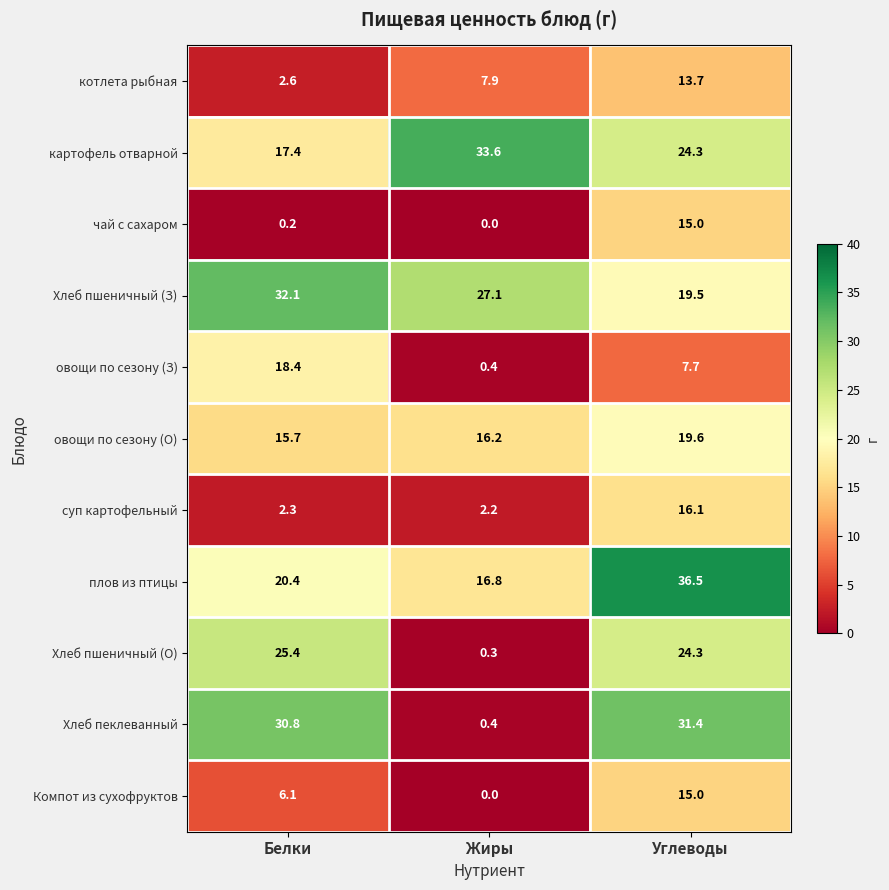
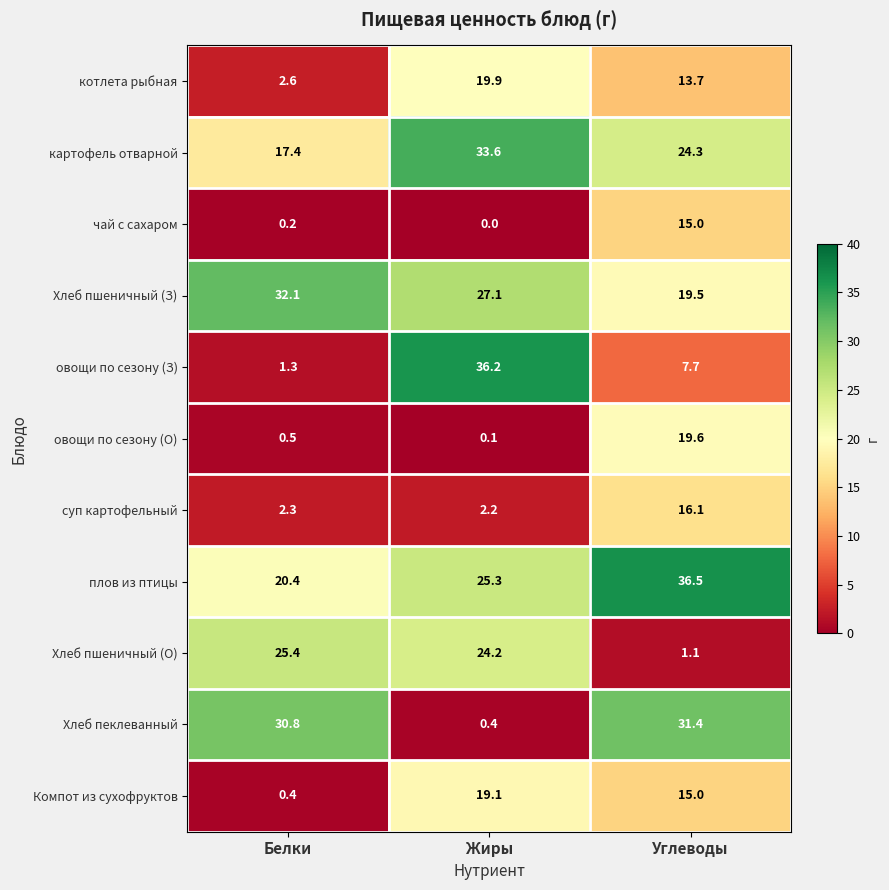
  {
    "котлета рыбная": {
      "Белки": 2.6,
-     "Жиры": 7.9,
+     "Жиры": 19.9,
      "Углеводы": 13.7
    },
    "картофель отварной": {
      "Белки": 17.4,
      "Жиры": 33.6,
      "Углеводы": 24.3
    },
    "чай с сахаром": {
      "Белки": 0.2,
      "Жиры": 0.0,
      "Углеводы": 15.0
    },
    "Хлеб пшеничный (З)": {
      "Белки": 32.1,
      "Жиры": 27.1,
      "Углеводы": 19.5
    },
    "овощи по сезону (З)": {
-     "Белки": 18.4,
-     "Жиры": 0.4,
+     "Белки": 1.3,
+     "Жиры": 36.2,
      "Углеводы": 7.7
    },
    "овощи по сезону (О)": {
-     "Белки": 15.7,
-     "Жиры": 16.2,
+     "Белки": 0.5,
+     "Жиры": 0.1,
      "Углеводы": 19.6
    },
    "суп картофельный": {
      "Белки": 2.3,
      "Жиры": 2.2,
      "Углеводы": 16.1
    },
    "плов из птицы": {
      "Белки": 20.4,
-     "Жиры": 16.8,
+     "Жиры": 25.3,
      "Углеводы": 36.5
    },
    "Хлеб пшеничный (О)": {
      "Белки": 25.4,
-     "Жиры": 0.3,
-     "Углеводы": 24.3
+     "Жиры": 24.2,
+     "Углеводы": 1.1
    },
    "Хлеб пеклеванный": {
      "Белки": 30.8,
      "Жиры": 0.4,
      "Углеводы": 31.4
    },
    "Компот из сухофруктов": {
-     "Белки": 6.1,
-     "Жиры": 0.0,
+     "Белки": 0.4,
+     "Жиры": 19.1,
      "Углеводы": 15.0
    }
  }
